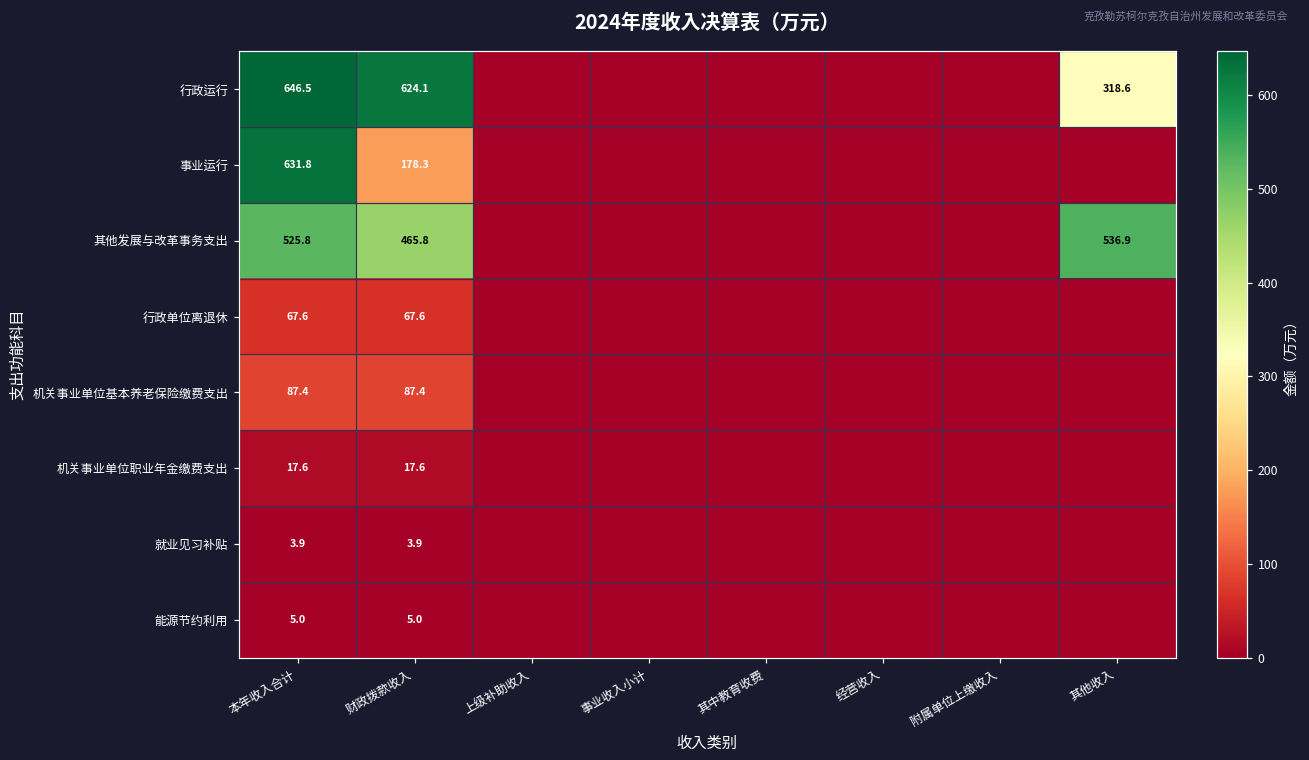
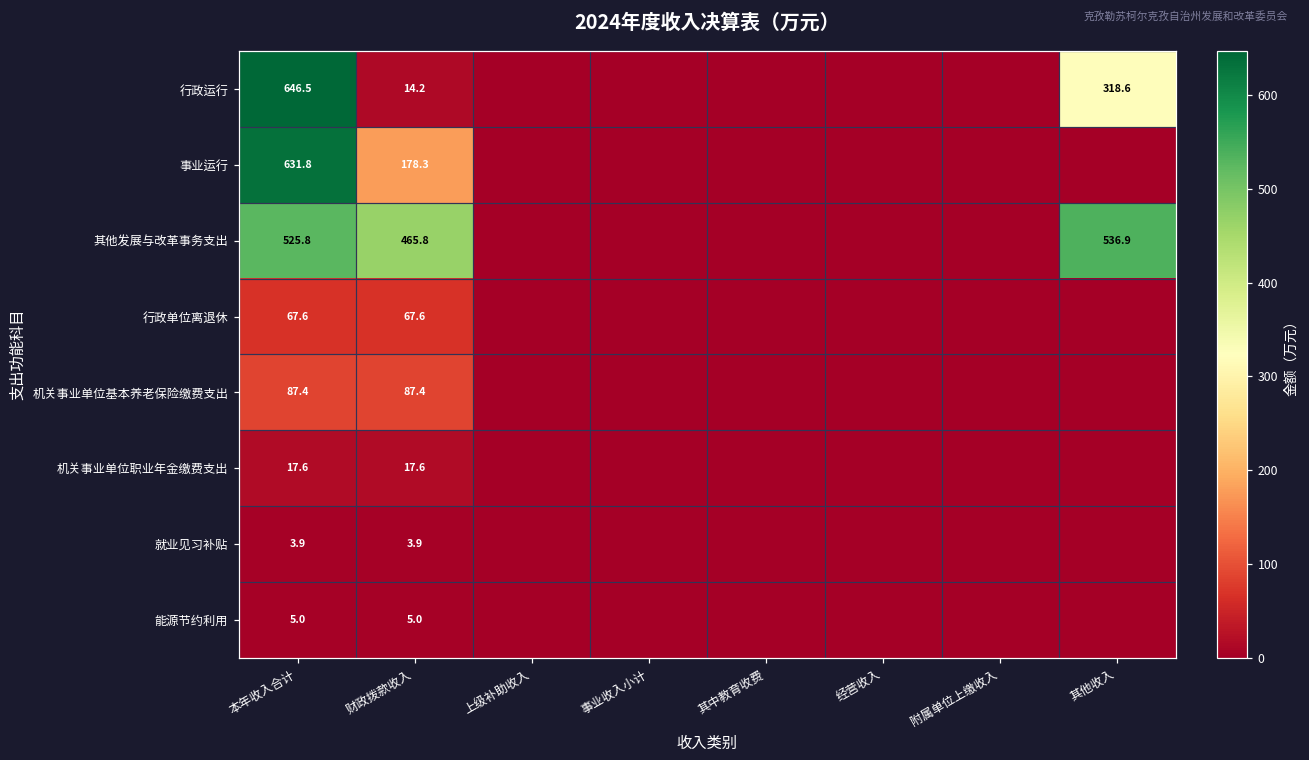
  {
    "行政运行": {
      "本年收入合计": 646.5,
-     "财政拨款收入": 624.1,
+     "财政拨款收入": 14.2,
      "其他收入": 318.6
    },
    "事业运行": {
      "本年收入合计": 631.8,
      "财政拨款收入": 178.3
    },
    "其他发展与改革事务支出": {
      "本年收入合计": 525.8,
      "财政拨款收入": 465.8,
      "其他收入": 536.9
    },
    "行政单位离退休": {
      "本年收入合计": 67.6,
      "财政拨款收入": 67.6
    },
    "机关事业单位基本养老保险缴费支出": {
      "本年收入合计": 87.4,
      "财政拨款收入": 87.4
    },
    "机关事业单位职业年金缴费支出": {
      "本年收入合计": 17.6,
      "财政拨款收入": 17.6
    },
    "就业见习补贴": {
      "本年收入合计": 3.9,
      "财政拨款收入": 3.9
    },
    "能源节约利用": {
      "本年收入合计": 5.0,
      "财政拨款收入": 5.0
    }
  }
